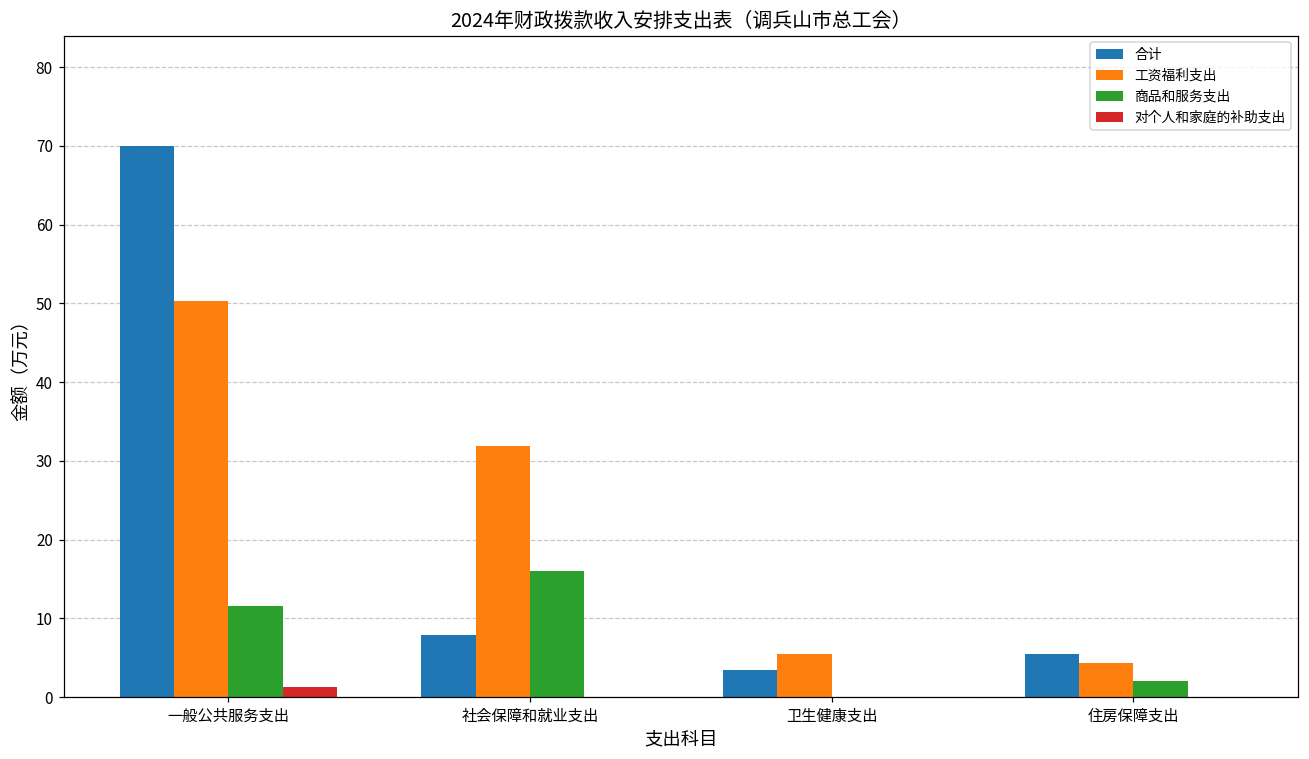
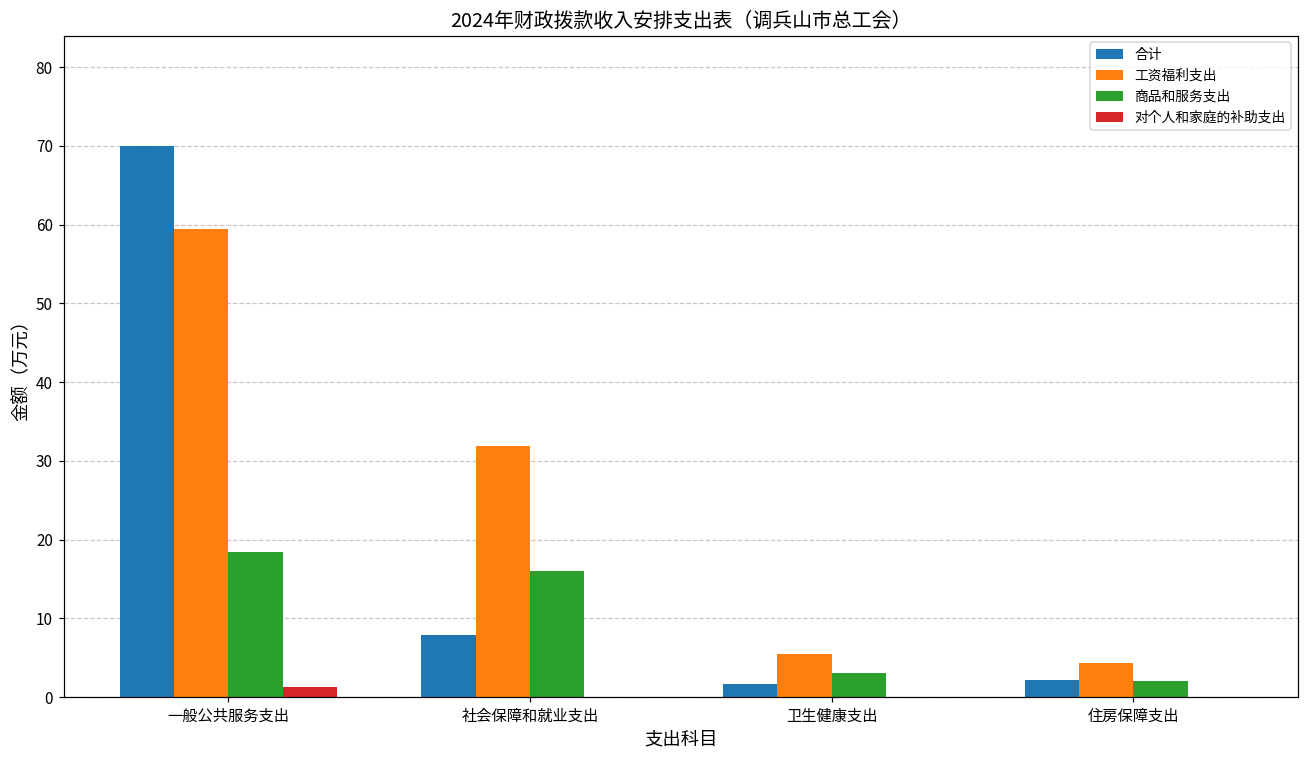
  {
    "合计": {
      "一般公共服务支出": 70,
      "社会保障和就业支出": 8,
-     "卫生健康支出": 3,
-     "住房保障支出": 6
+     "卫生健康支出": 2,
+     "住房保障支出": 2
    },
    "工资福利支出": {
-     "一般公共服务支出": 50,
+     "一般公共服务支出": 59,
      "社会保障和就业支出": 32,
      "卫生健康支出": 5,
      "住房保障支出": 4
    },
    "商品和服务支出": {
-     "一般公共服务支出": 12,
+     "一般公共服务支出": 18,
      "社会保障和就业支出": 16,
-     "卫生健康支出": 0,
+     "卫生健康支出": 3,
      "住房保障支出": 2
    },
    "对个人和家庭的补助支出": {
      "一般公共服务支出": 1,
      "社会保障和就业支出": 0,
      "卫生健康支出": 0,
      "住房保障支出": 0
    }
  }
